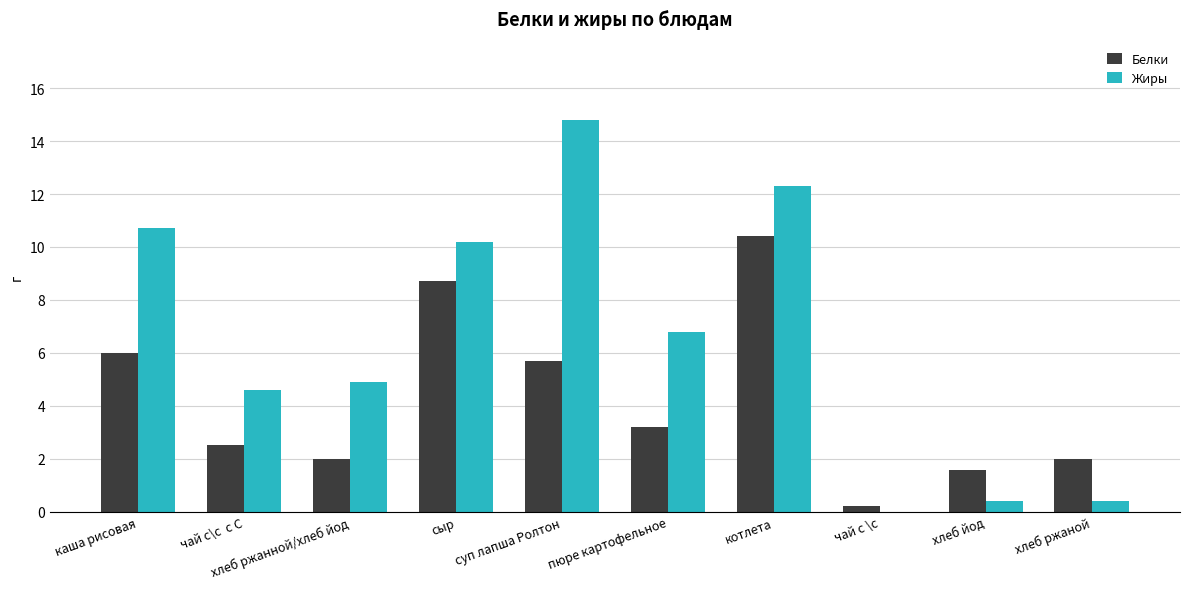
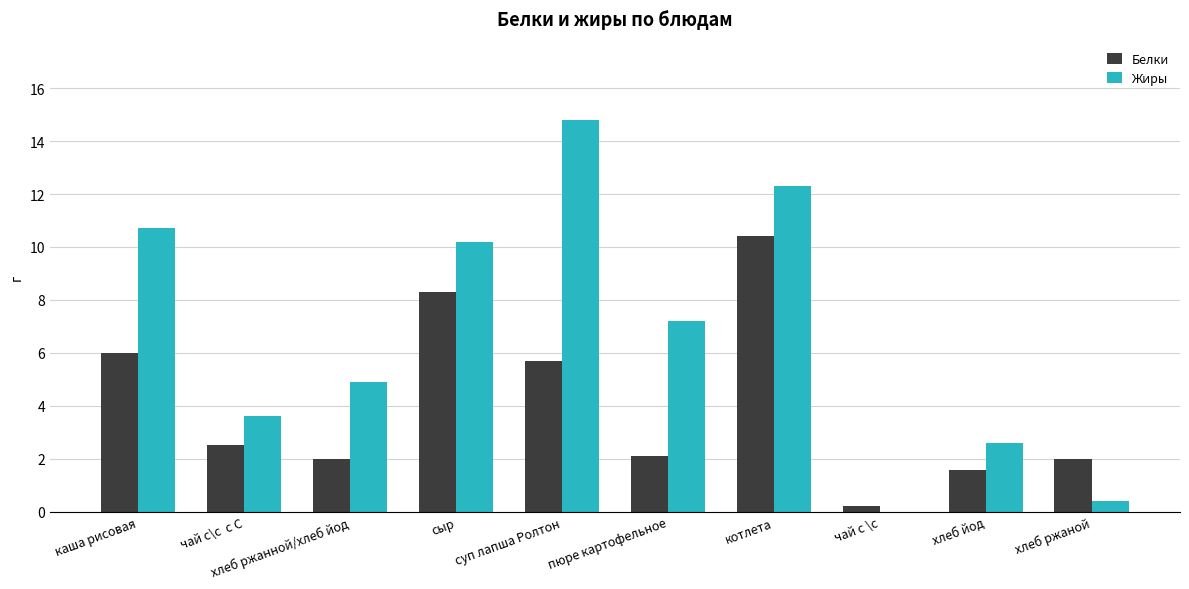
  {
    "Белки": {
      "каша рисовая": 6.0,
      "чай с\\с с С": 2.5,
      "хлеб ржанной/хлеб йод": 2.0,
-     "сыр": 8.7,
+     "сыр": 8.3,
      "суп лапша Ролтон": 5.7,
-     "пюре картофельное": 3.2,
+     "пюре картофельное": 2.1,
      "котлета": 10.4,
      "чай с \\с": 0.2,
      "хлеб йод": 1.6,
      "хлеб ржаной": 2.0
    },
    "Жиры": {
      "каша рисовая": 10.7,
-     "чай с\\с с С": 4.6,
+     "чай с\\с с С": 3.6,
      "хлеб ржанной/хлеб йод": 4.9,
      "сыр": 10.2,
      "суп лапша Ролтон": 14.8,
-     "пюре картофельное": 6.8,
+     "пюре картофельное": 7.2,
      "котлета": 12.3,
      "чай с \\с": 0.0,
-     "хлеб йод": 0.4,
+     "хлеб йод": 2.6,
      "хлеб ржаной": 0.4
    }
  }
